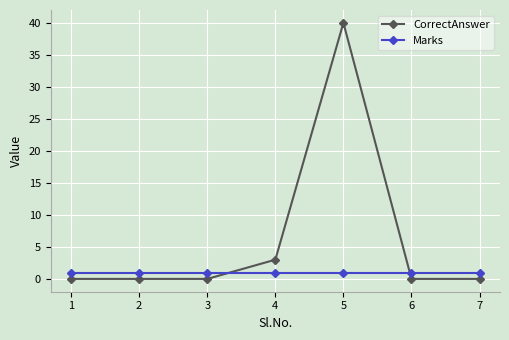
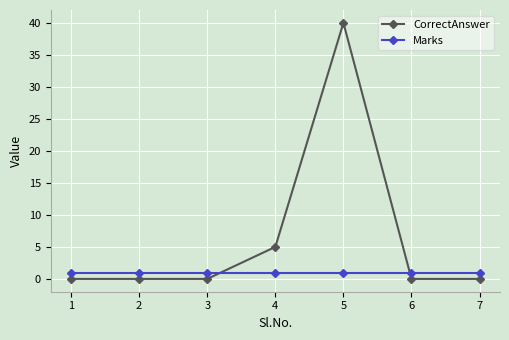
  {
    "CorrectAnswer": {
      "1": 0,
      "2": 0,
      "3": 0,
-     "4": 3,
+     "4": 5,
      "5": 40,
      "6": 0,
      "7": 0
    },
    "Marks": {
      "1": 1,
      "2": 1,
      "3": 1,
      "4": 1,
      "5": 1,
      "6": 1,
      "7": 1
    }
  }
